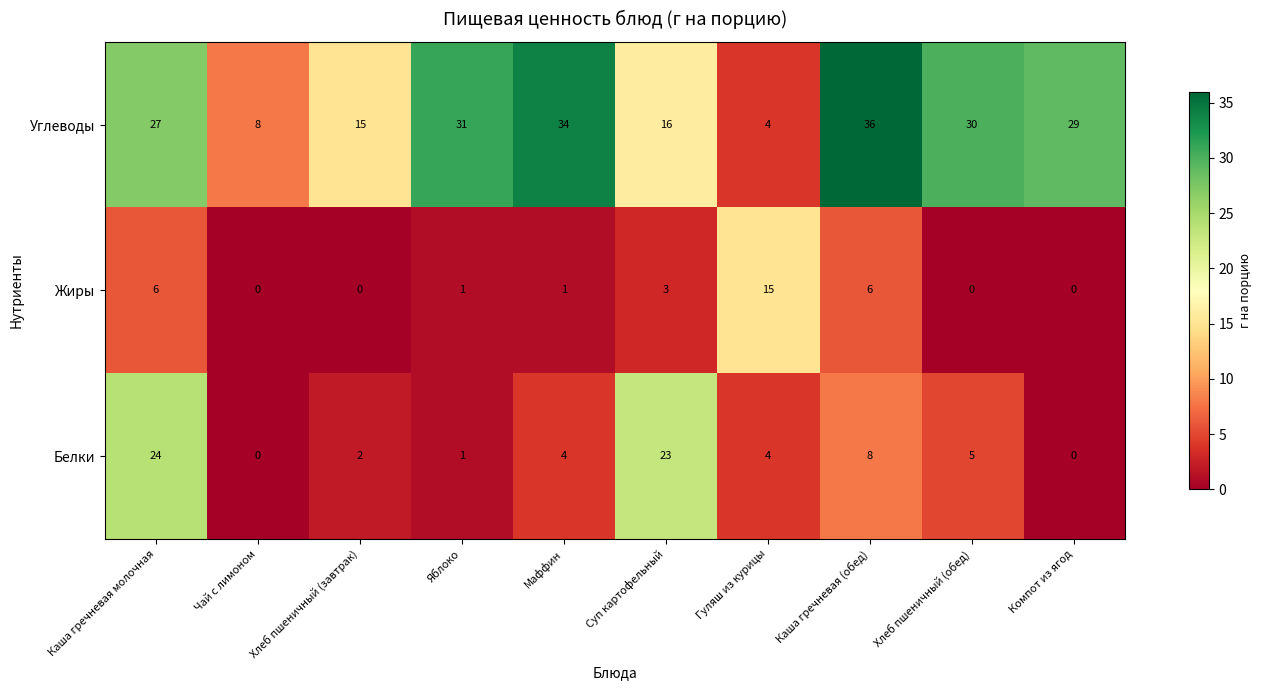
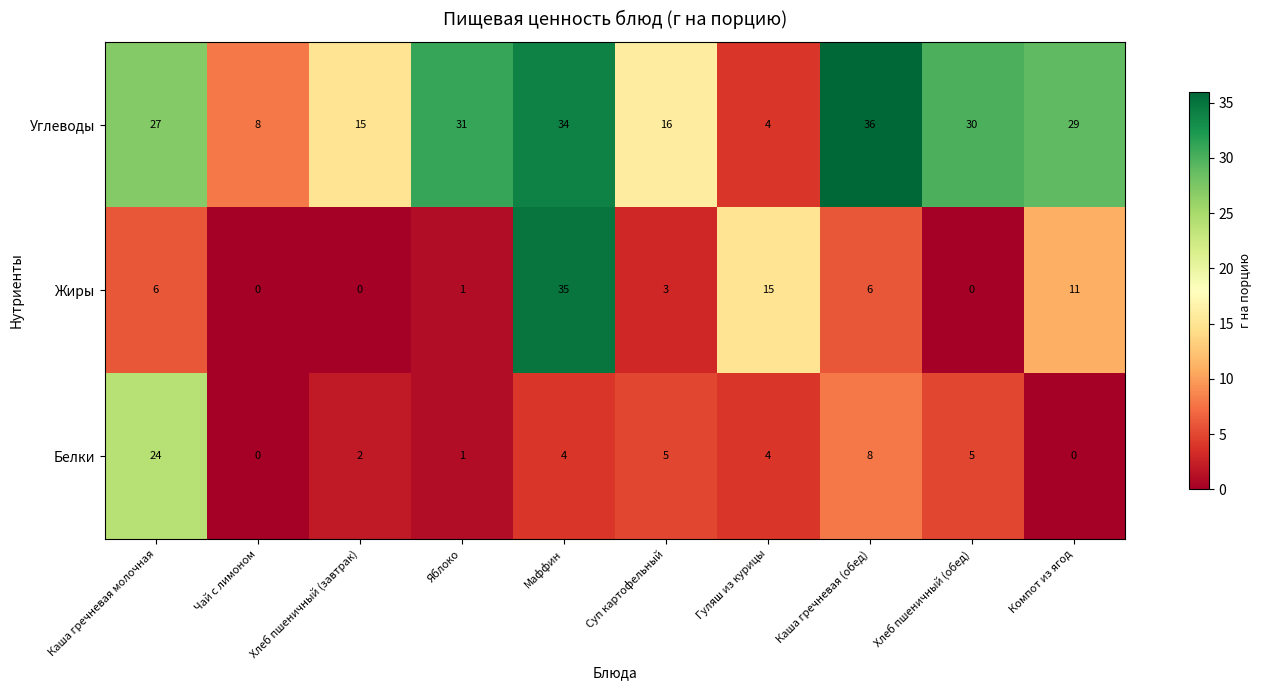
  {
    "Углеводы": {
      "Каша гречневая молочная": 27,
      "Чай с лимоном": 8,
      "Хлеб пшеничный (завтрак)": 15,
      "Яблоко": 31,
      "Маффин": 34,
      "Суп картофельный": 16,
      "Гуляш из курицы": 4,
      "Каша гречневая (обед)": 36,
      "Хлеб пшеничный (обед)": 30,
      "Компот из ягод": 29
    },
    "Жиры": {
      "Каша гречневая молочная": 6,
      "Чай с лимоном": 0,
      "Хлеб пшеничный (завтрак)": 0,
      "Яблоко": 1,
-     "Маффин": 1,
+     "Маффин": 35,
      "Суп картофельный": 3,
      "Гуляш из курицы": 15,
      "Каша гречневая (обед)": 6,
      "Хлеб пшеничный (обед)": 0,
-     "Компот из ягод": 0
+     "Компот из ягод": 11
    },
    "Белки": {
      "Каша гречневая молочная": 24,
      "Чай с лимоном": 0,
      "Хлеб пшеничный (завтрак)": 2,
      "Яблоко": 1,
      "Маффин": 4,
-     "Суп картофельный": 23,
+     "Суп картофельный": 5,
      "Гуляш из курицы": 4,
      "Каша гречневая (обед)": 8,
      "Хлеб пшеничный (обед)": 5,
      "Компот из ягод": 0
    }
  }
